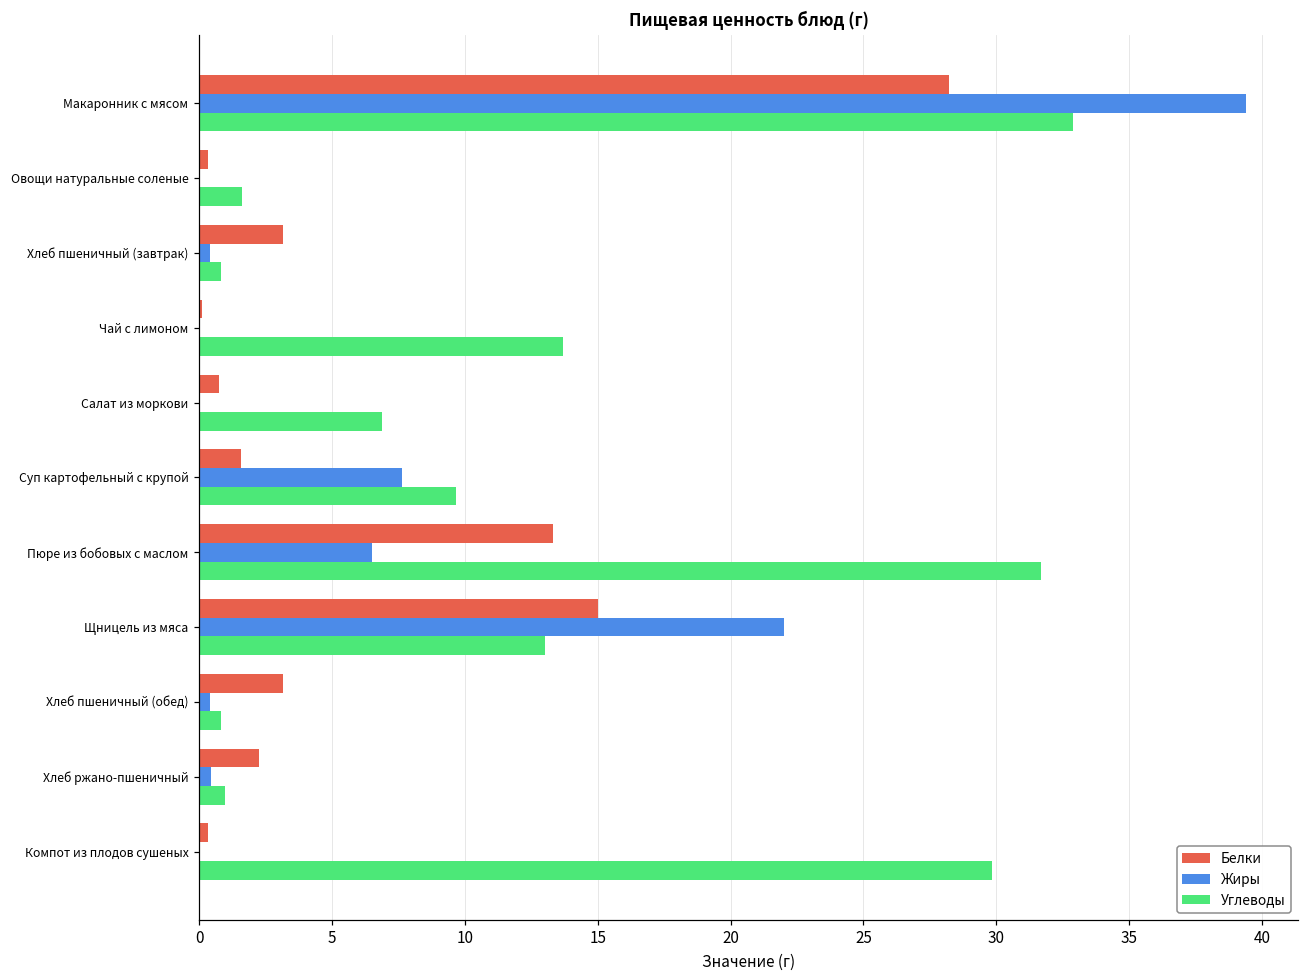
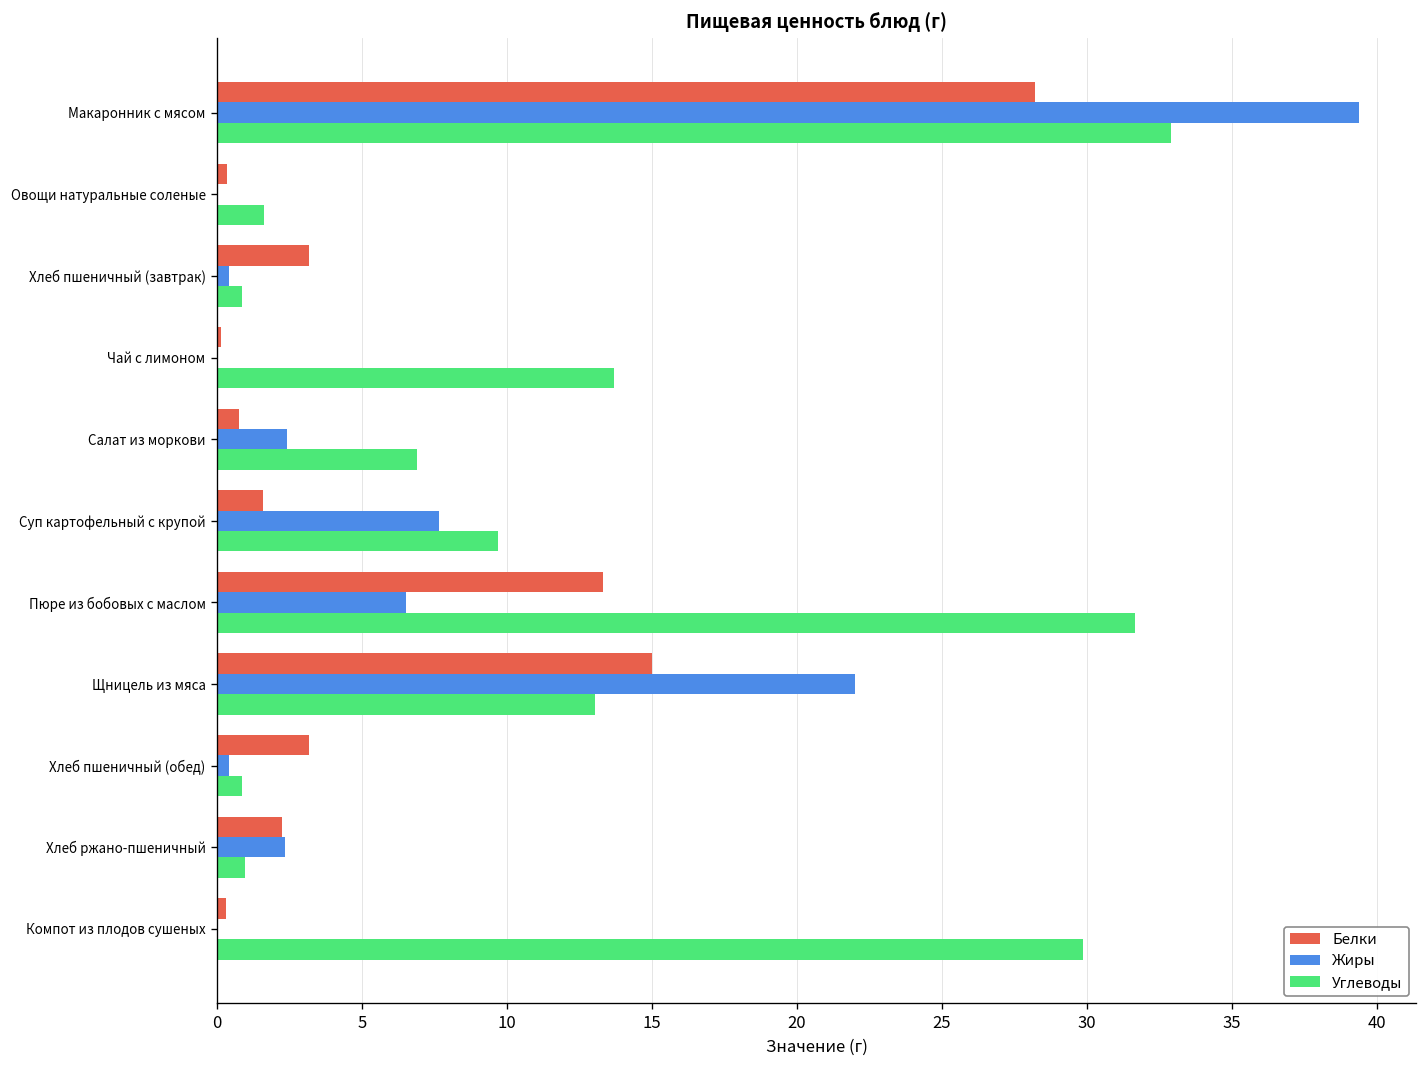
  {
    "Белки": {
      "Макаронник с мясом": 28.2,
      "Овощи натуральные соленые": 0.3,
      "Хлеб пшеничный (завтрак)": 3.2,
      "Чай с лимоном": 0.1,
      "Салат из моркови": 0.7,
      "Суп картофельный с крупой": 1.6,
      "Пюре из бобовых с маслом": 13.3,
      "Щницель из мяса": 15.0,
      "Хлеб пшеничный (обед)": 3.2,
      "Хлеб ржано-пшеничный": 2.2,
      "Компот из плодов сушеных": 0.3
    },
    "Жиры": {
      "Макаронник с мясом": 39.4,
      "Хлеб пшеничный (завтрак)": 0.4,
-     "Салат из моркови": 0.1,
+     "Салат из моркови": 2.4,
      "Суп картофельный с крупой": 7.6,
      "Пюре из бобовых с маслом": 6.5,
      "Щницель из мяса": 22.0,
      "Хлеб пшеничный (обед)": 0.4,
-     "Хлеб ржано-пшеничный": 0.4
+     "Хлеб ржано-пшеничный": 2.3
    },
    "Углеводы": {
      "Макаронник с мясом": 32.9,
      "Овощи натуральные соленые": 1.6,
      "Хлеб пшеничный (завтрак)": 0.8,
      "Чай с лимоном": 13.7,
      "Салат из моркови": 6.9,
      "Суп картофельный с крупой": 9.7,
      "Пюре из бобовых с маслом": 31.7,
      "Щницель из мяса": 13.0,
      "Хлеб пшеничный (обед)": 0.8,
      "Хлеб ржано-пшеничный": 1.0,
      "Компот из плодов сушеных": 29.9
    }
  }
